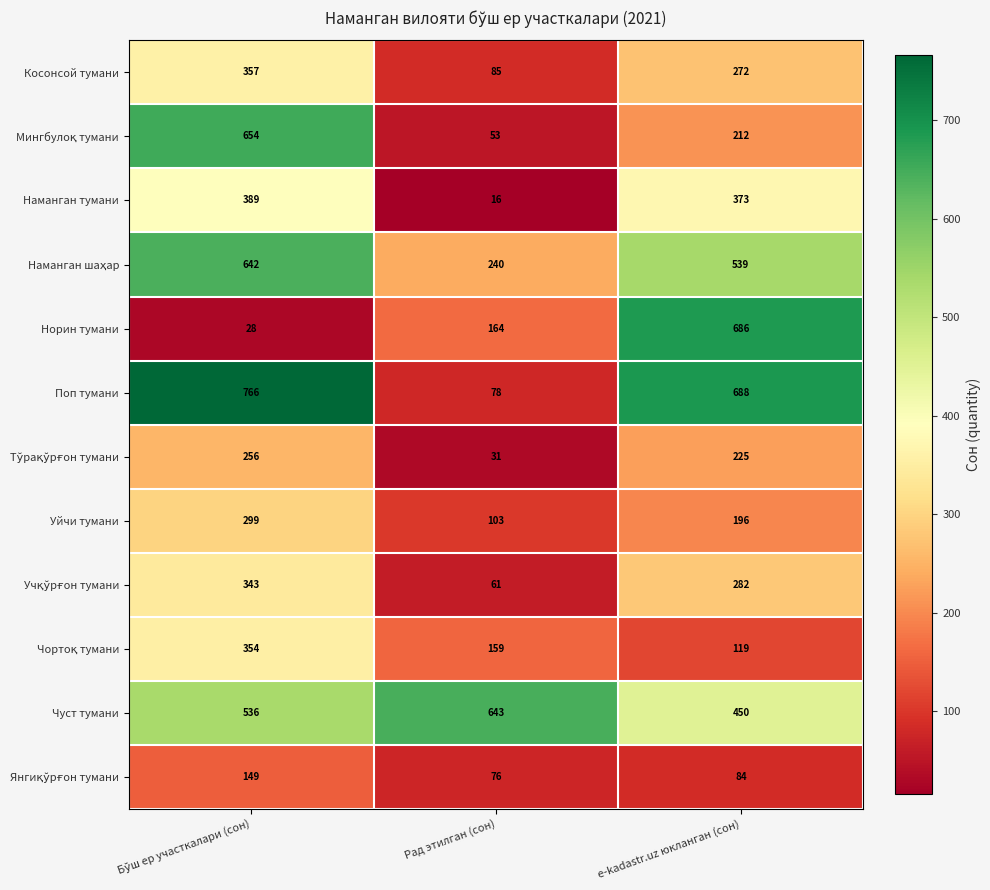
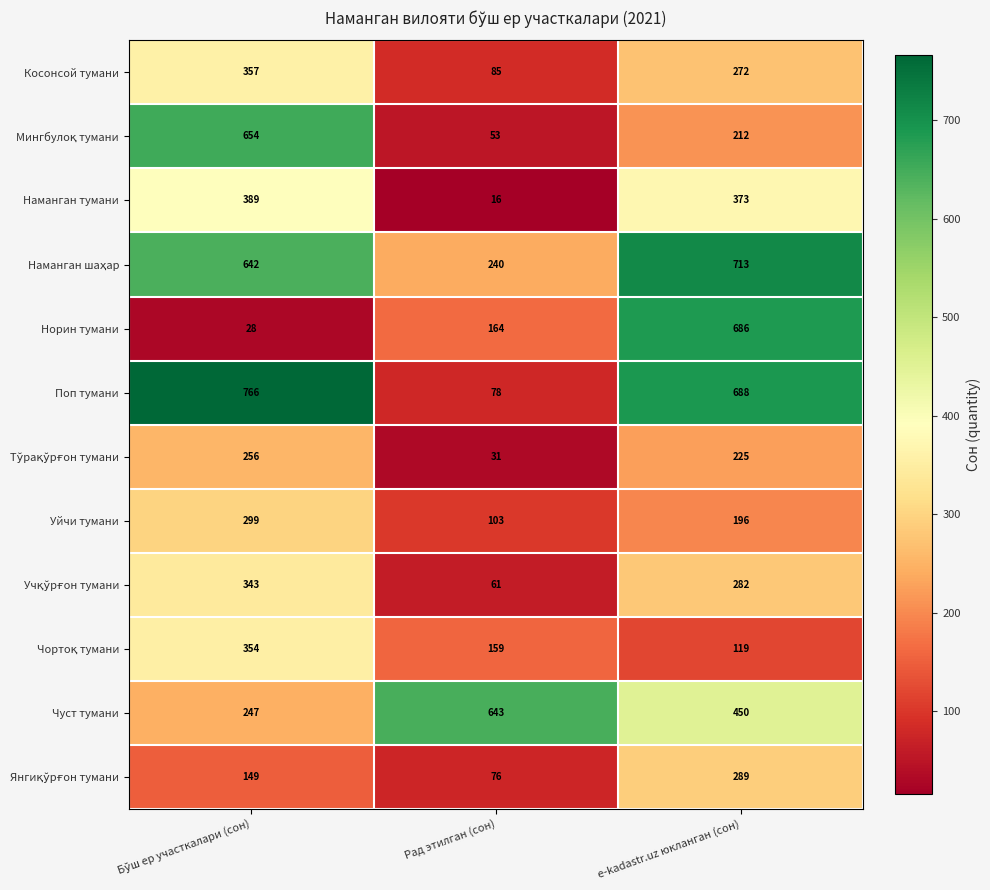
  {
    "Косонсой тумани": {
      "Бўш ер участкалари (сон)": 357,
      "Рад этилган (сон)": 85,
      "e-kadastr.uz юкланган (сон)": 272
    },
    "Мингбулоқ тумани": {
      "Бўш ер участкалари (сон)": 654,
      "Рад этилган (сон)": 53,
      "e-kadastr.uz юкланган (сон)": 212
    },
    "Наманган тумани": {
      "Бўш ер участкалари (сон)": 389,
      "Рад этилган (сон)": 16,
      "e-kadastr.uz юкланган (сон)": 373
    },
    "Наманган шаҳар": {
      "Бўш ер участкалари (сон)": 642,
      "Рад этилган (сон)": 240,
-     "e-kadastr.uz юкланган (сон)": 539
+     "e-kadastr.uz юкланган (сон)": 713
    },
    "Норин тумани": {
      "Бўш ер участкалари (сон)": 28,
      "Рад этилган (сон)": 164,
      "e-kadastr.uz юкланган (сон)": 686
    },
    "Поп тумани": {
      "Бўш ер участкалари (сон)": 766,
      "Рад этилган (сон)": 78,
      "e-kadastr.uz юкланган (сон)": 688
    },
    "Тўрақўрғон тумани": {
      "Бўш ер участкалари (сон)": 256,
      "Рад этилган (сон)": 31,
      "e-kadastr.uz юкланган (сон)": 225
    },
    "Уйчи тумани": {
      "Бўш ер участкалари (сон)": 299,
      "Рад этилган (сон)": 103,
      "e-kadastr.uz юкланган (сон)": 196
    },
    "Учқўрғон тумани": {
      "Бўш ер участкалари (сон)": 343,
      "Рад этилган (сон)": 61,
      "e-kadastr.uz юкланган (сон)": 282
    },
    "Чортоқ тумани": {
      "Бўш ер участкалари (сон)": 354,
      "Рад этилган (сон)": 159,
      "e-kadastr.uz юкланган (сон)": 119
    },
    "Чуст тумани": {
-     "Бўш ер участкалари (сон)": 536,
+     "Бўш ер участкалари (сон)": 247,
      "Рад этилган (сон)": 643,
      "e-kadastr.uz юкланган (сон)": 450
    },
    "Янгиқўрғон тумани": {
      "Бўш ер участкалари (сон)": 149,
      "Рад этилган (сон)": 76,
-     "e-kadastr.uz юкланган (сон)": 84
+     "e-kadastr.uz юкланган (сон)": 289
    }
  }
